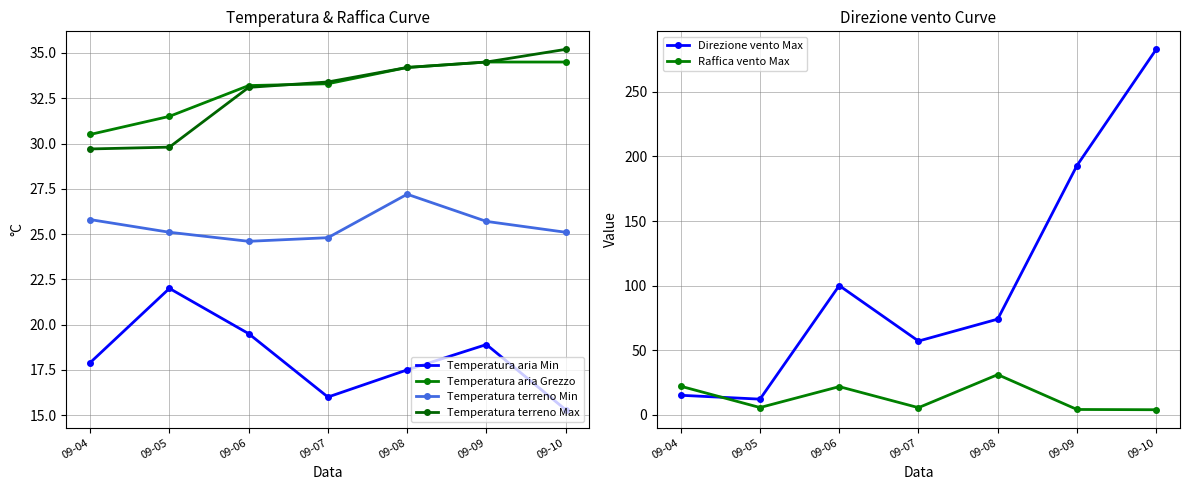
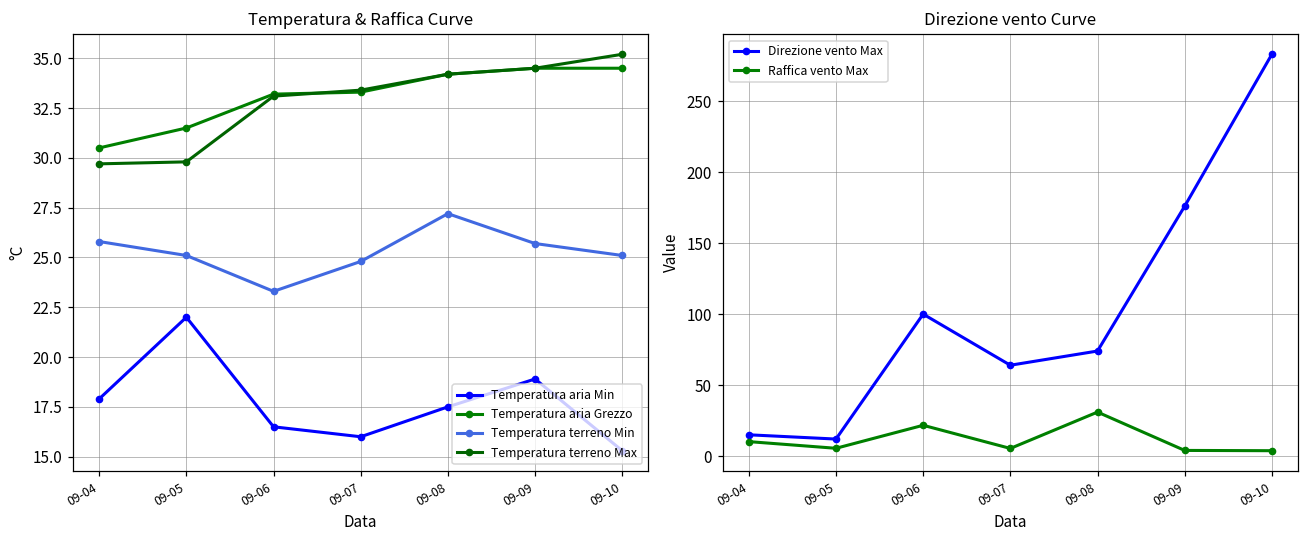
  {
    "Temperatura & Raffica Curve": {
      "Temperatura aria Min": {
        "09-04": 17.9,
        "09-05": 22.0,
-       "09-06": 19.5,
+       "09-06": 16.5,
        "09-07": 16.0,
        "09-08": 17.5,
        "09-09": 18.9
      },
      "Temperatura terreno Min": {
        "09-04": 25.8,
        "09-05": 25.1,
-       "09-06": 24.6,
+       "09-06": 23.3,
        "09-07": 24.8,
        "09-08": 27.2,
        "09-09": 25.7,
        "09-10": 25.1
      }
    },
    "Direzione vento Curve": {
      "Direzione vento Max": {
        "09-04": 15,
        "09-05": 12,
        "09-06": 100,
-       "09-07": 57,
+       "09-07": 64,
        "09-08": 74,
-       "09-09": 193,
+       "09-09": 176,
        "09-10": 283
      },
      "Raffica vento Max": {
-       "09-04": 22,
+       "09-04": 10,
        "09-05": 6,
        "09-06": 22,
        "09-07": 5,
        "09-08": 31,
        "09-09": 4,
        "09-10": 4
      }
    }
  }
